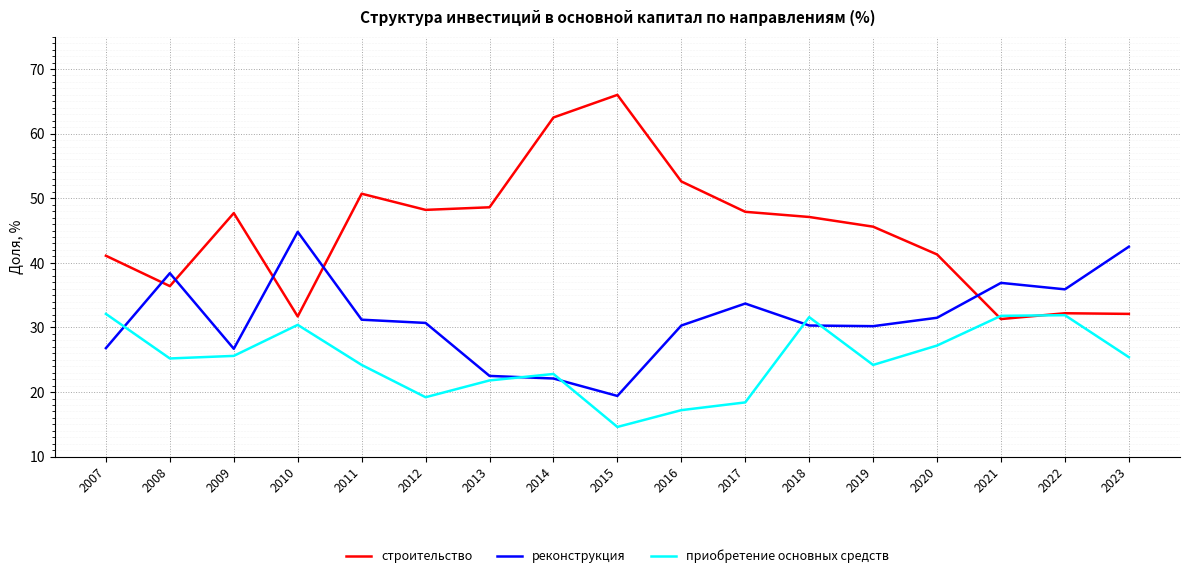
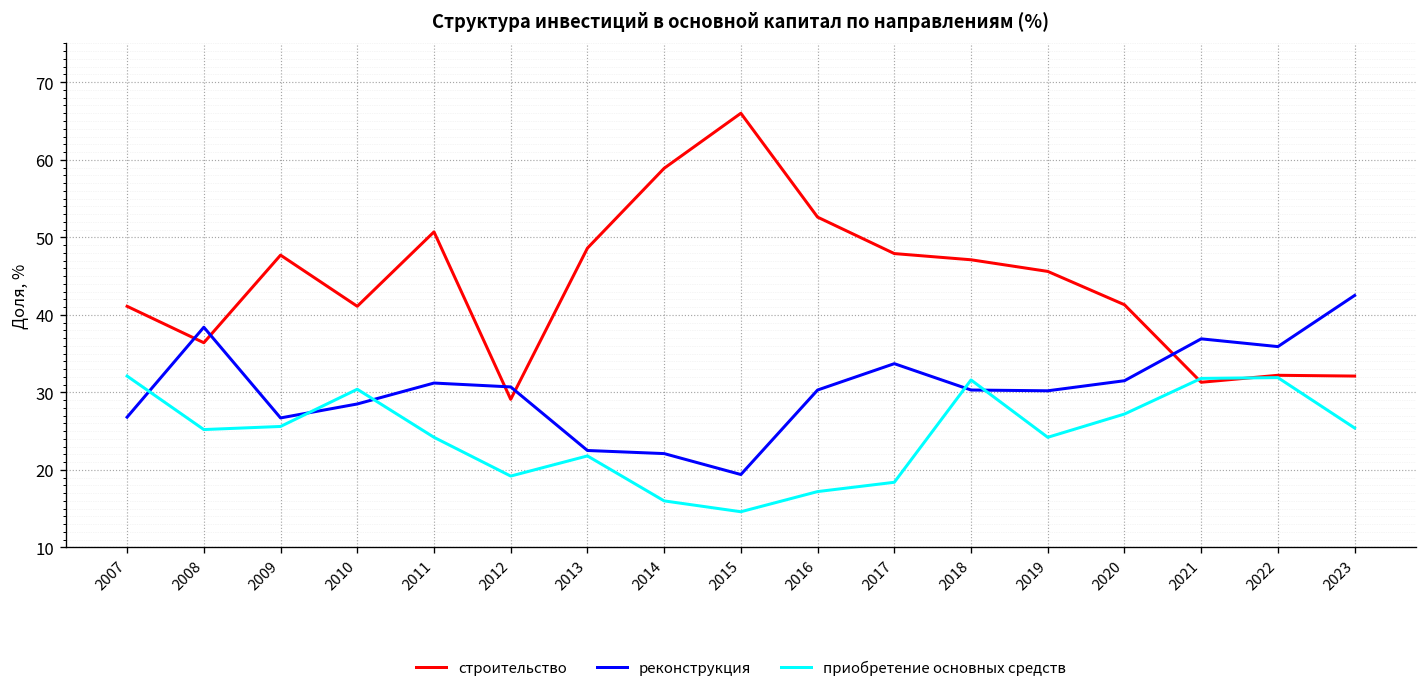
  {
    "строительство": {
      "2007": 41,
      "2008": 36,
      "2009": 48,
-     "2010": 32,
+     "2010": 41,
      "2011": 51,
-     "2012": 48,
+     "2012": 29,
      "2013": 49,
-     "2014": 63,
+     "2014": 59,
      "2015": 66,
      "2016": 53,
      "2017": 48,
      "2018": 47,
      "2019": 46,
      "2020": 41,
      "2021": 31,
      "2023": 32
    },
    "реконструкция": {
      "2007": 27,
      "2008": 38,
      "2009": 27,
-     "2010": 45,
+     "2010": 29,
      "2011": 31,
      "2012": 31,
      "2013": 23,
      "2014": 22,
      "2015": 19,
      "2016": 30,
      "2017": 34,
      "2018": 30,
      "2019": 30,
      "2020": 32,
      "2021": 37,
      "2022": 36,
      "2023": 43
    },
    "приобретение основных средств": {
      "2007": 32,
      "2008": 25,
      "2009": 26,
      "2010": 30,
      "2011": 24,
      "2012": 19,
      "2013": 22,
-     "2014": 23,
+     "2014": 16,
      "2015": 15,
      "2016": 17,
      "2017": 18,
      "2018": 32,
      "2019": 24,
      "2020": 27,
      "2021": 32,
      "2023": 25
    }
  }
